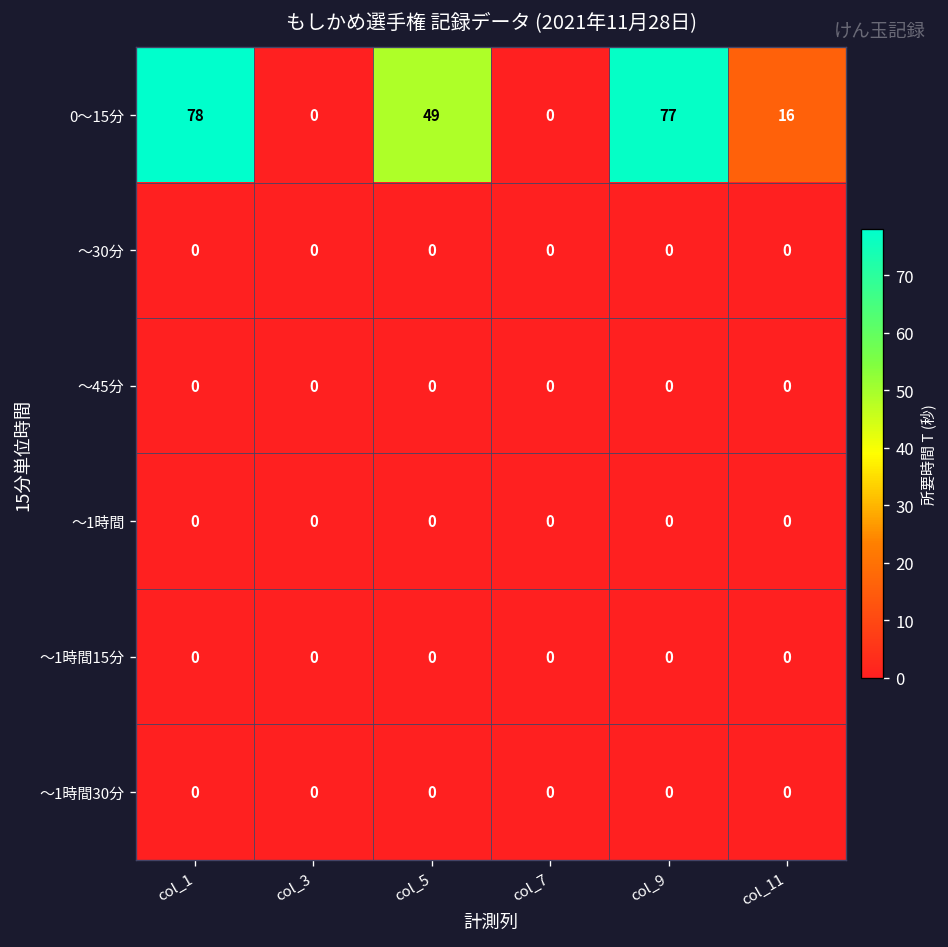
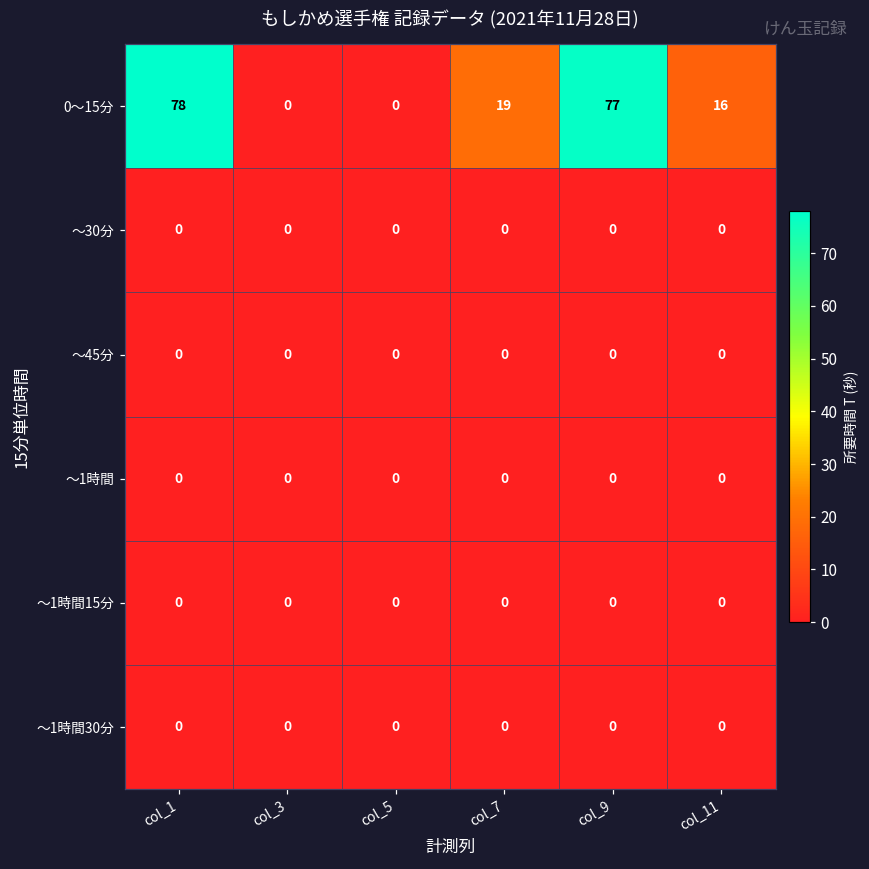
  {
    "0～15分": {
      "col_1": 78,
      "col_3": 0,
-     "col_5": 49,
-     "col_7": 0,
+     "col_5": 0,
+     "col_7": 19,
      "col_9": 77,
      "col_11": 16
    },
    "～30分": {
      "col_1": 0,
      "col_3": 0,
      "col_5": 0,
      "col_7": 0,
      "col_9": 0,
      "col_11": 0
    },
    "～45分": {
      "col_1": 0,
      "col_3": 0,
      "col_5": 0,
      "col_7": 0,
      "col_9": 0,
      "col_11": 0
    },
    "～1時間": {
      "col_1": 0,
      "col_3": 0,
      "col_5": 0,
      "col_7": 0,
      "col_9": 0,
      "col_11": 0
    },
    "～1時間15分": {
      "col_1": 0,
      "col_3": 0,
      "col_5": 0,
      "col_7": 0,
      "col_9": 0,
      "col_11": 0
    },
    "～1時間30分": {
      "col_1": 0,
      "col_3": 0,
      "col_5": 0,
      "col_7": 0,
      "col_9": 0,
      "col_11": 0
    }
  }
